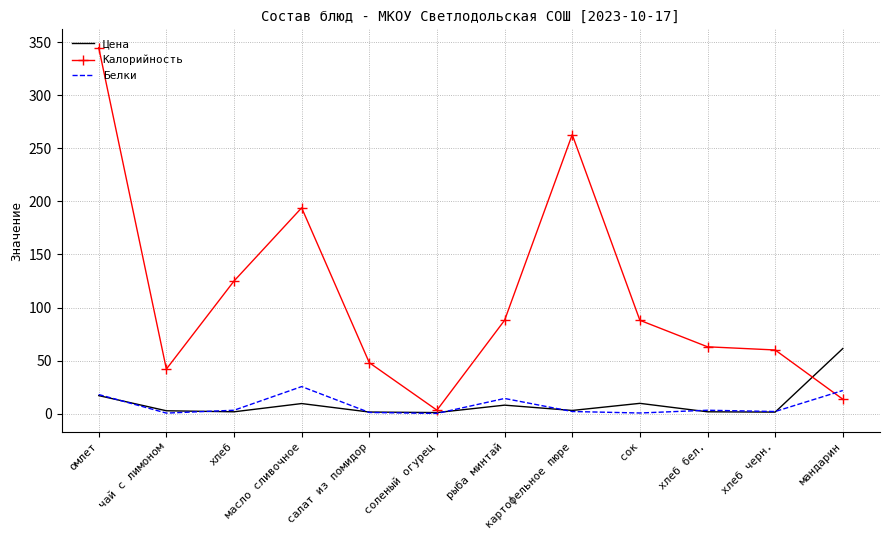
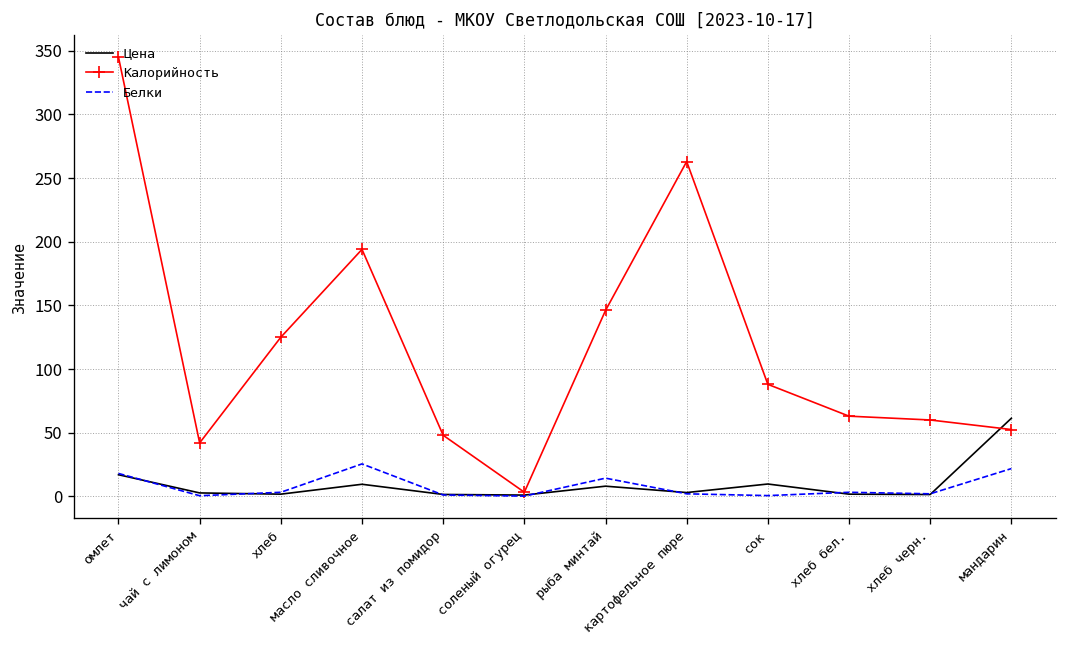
  {
    "Цена": {
      "масло сливочное": 10,
      "рыба минтай": 8,
      "сок": 10,
      "мандарин": 61
    },
    "Калорийность": {
      "омлет": 345,
      "чай с лимоном": 42,
      "хлеб": 125,
      "масло сливочное": 194,
      "салат из помидор": 48,
-     "рыба минтай": 88,
+     "рыба минтай": 146,
      "картофельное пюре": 263,
      "сок": 88,
      "хлеб бел.": 63,
      "хлеб черн.": 60,
-     "мандарин": 14
+     "мандарин": 53
    },
    "Белки": {
      "масло сливочное": 26,
      "рыба минтай": 14,
      "сок": 1,
      "мандарин": 22
    }
  }
